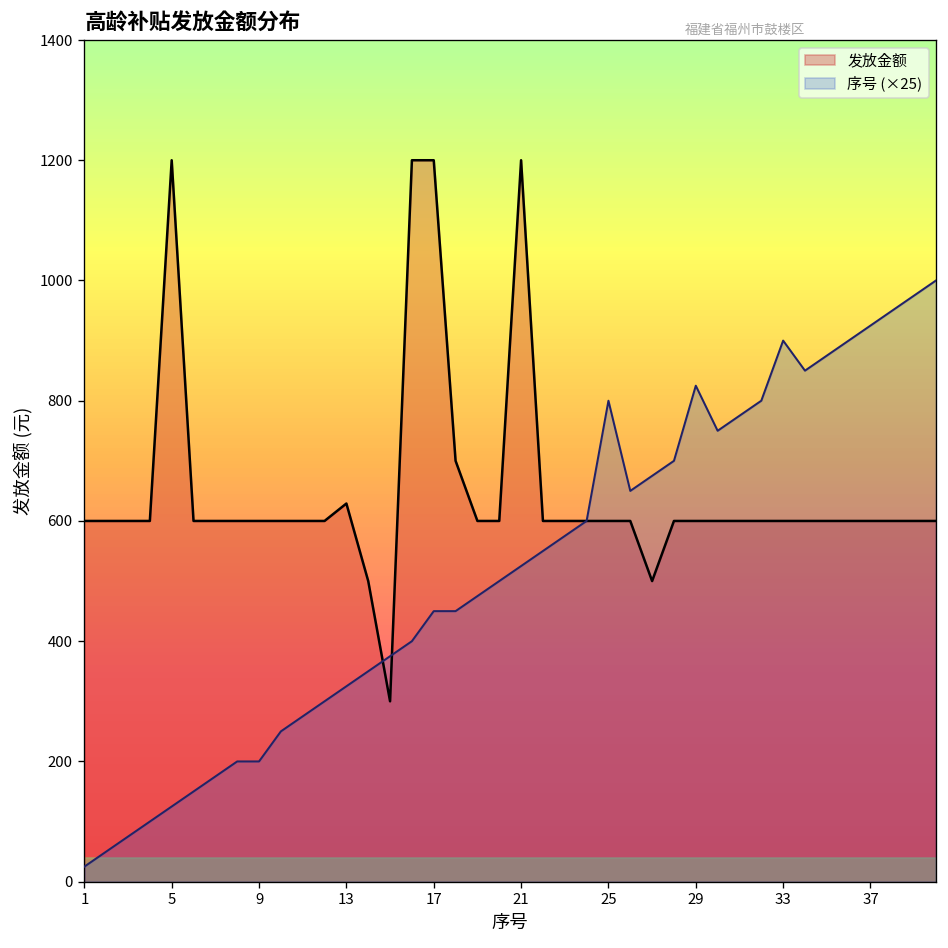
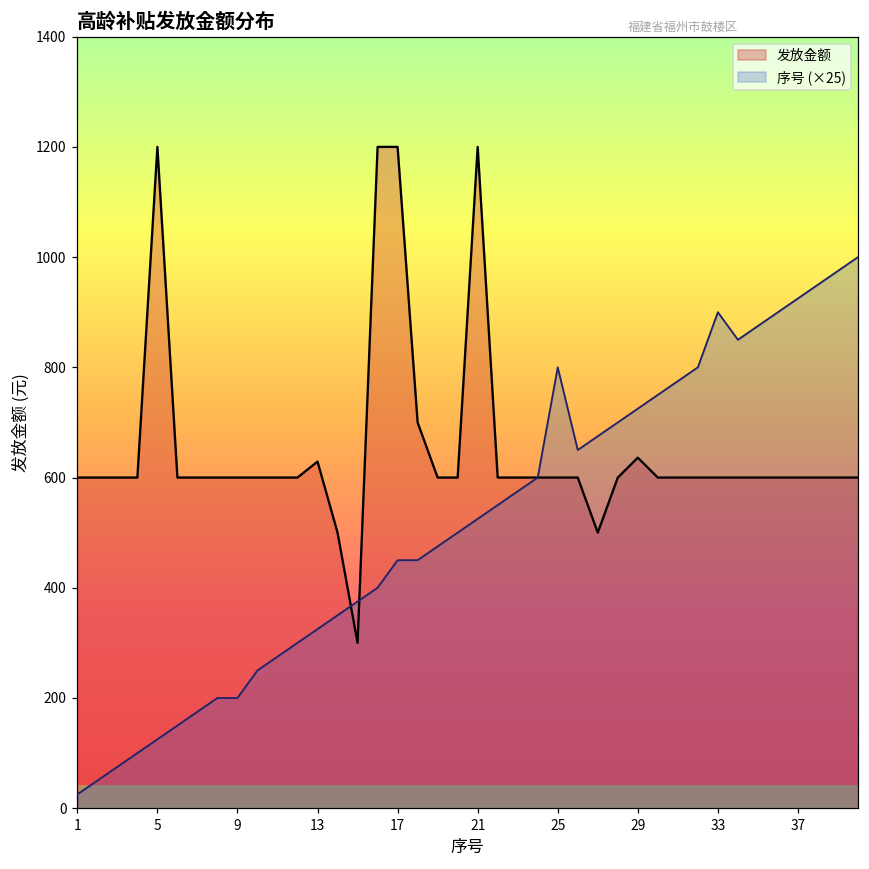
  {
    "发放金额": {
      "1": 600,
      "5": 1200,
      "9": 600,
      "13": 630,
      "17": 1200,
      "21": 1200,
      "25": 600,
-     "29": 600,
+     "29": 640,
      "33": 600,
      "37": 600
    },
    "序号 (×25)": {
      "5": 130,
      "9": 200,
      "13": 330,
      "17": 450,
      "21": 530,
      "25": 800,
-     "29": 830,
+     "29": 730,
      "33": 900,
      "37": 930
    }
  }
